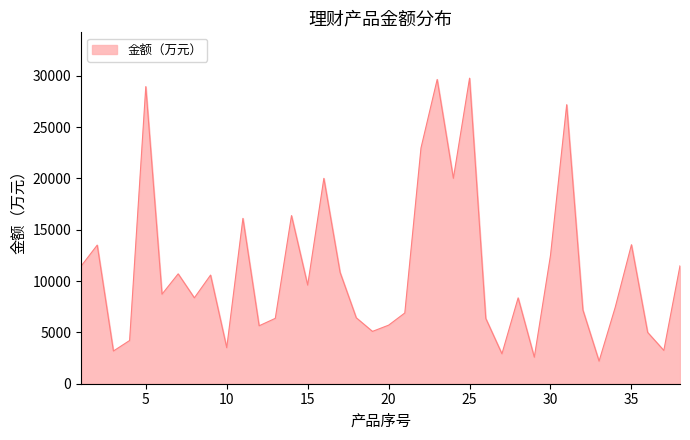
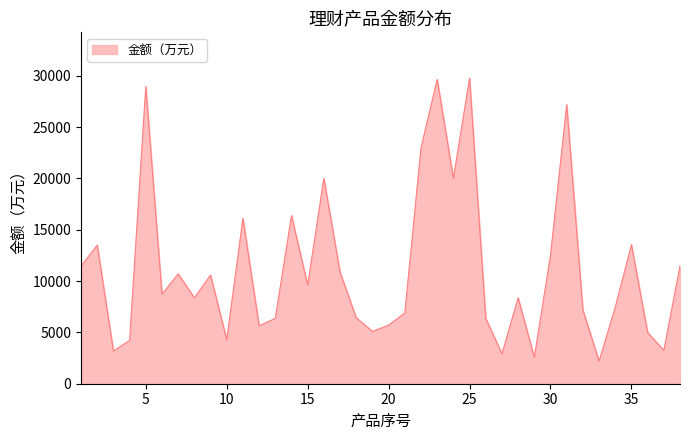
  {
    "5": 28900,
-   "10": 3500,
+   "10": 4300,
    "15": 9600,
    "20": 5700,
    "25": 29800,
    "30": 12500,
    "35": 13500
  }
